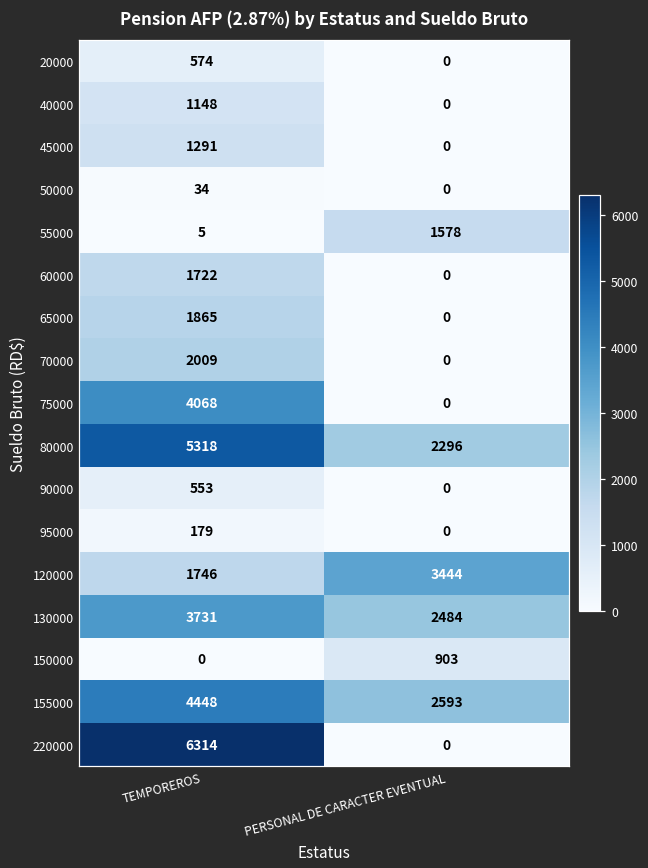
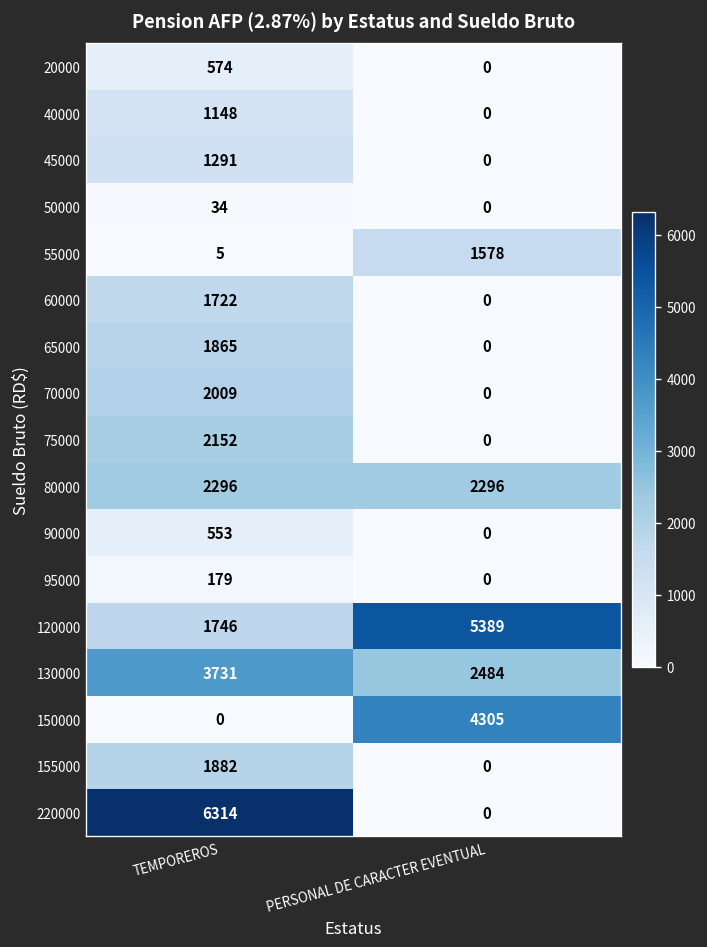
  {
    "20000": {
      "TEMPOREROS": 574,
      "PERSONAL DE CARACTER EVENTUAL": 0
    },
    "40000": {
      "TEMPOREROS": 1148,
      "PERSONAL DE CARACTER EVENTUAL": 0
    },
    "45000": {
      "TEMPOREROS": 1291,
      "PERSONAL DE CARACTER EVENTUAL": 0
    },
    "50000": {
      "TEMPOREROS": 34,
      "PERSONAL DE CARACTER EVENTUAL": 0
    },
    "55000": {
      "TEMPOREROS": 5,
      "PERSONAL DE CARACTER EVENTUAL": 1578
    },
    "60000": {
      "TEMPOREROS": 1722,
      "PERSONAL DE CARACTER EVENTUAL": 0
    },
    "65000": {
      "TEMPOREROS": 1865,
      "PERSONAL DE CARACTER EVENTUAL": 0
    },
    "70000": {
      "TEMPOREROS": 2009,
      "PERSONAL DE CARACTER EVENTUAL": 0
    },
    "75000": {
-     "TEMPOREROS": 4068,
+     "TEMPOREROS": 2152,
      "PERSONAL DE CARACTER EVENTUAL": 0
    },
    "80000": {
-     "TEMPOREROS": 5318,
+     "TEMPOREROS": 2296,
      "PERSONAL DE CARACTER EVENTUAL": 2296
    },
    "90000": {
      "TEMPOREROS": 553,
      "PERSONAL DE CARACTER EVENTUAL": 0
    },
    "95000": {
      "TEMPOREROS": 179,
      "PERSONAL DE CARACTER EVENTUAL": 0
    },
    "120000": {
      "TEMPOREROS": 1746,
-     "PERSONAL DE CARACTER EVENTUAL": 3444
+     "PERSONAL DE CARACTER EVENTUAL": 5389
    },
    "130000": {
      "TEMPOREROS": 3731,
      "PERSONAL DE CARACTER EVENTUAL": 2484
    },
    "150000": {
      "TEMPOREROS": 0,
-     "PERSONAL DE CARACTER EVENTUAL": 903
+     "PERSONAL DE CARACTER EVENTUAL": 4305
    },
    "155000": {
-     "TEMPOREROS": 4448,
-     "PERSONAL DE CARACTER EVENTUAL": 2593
+     "TEMPOREROS": 1882,
+     "PERSONAL DE CARACTER EVENTUAL": 0
    },
    "220000": {
      "TEMPOREROS": 6314,
      "PERSONAL DE CARACTER EVENTUAL": 0
    }
  }
